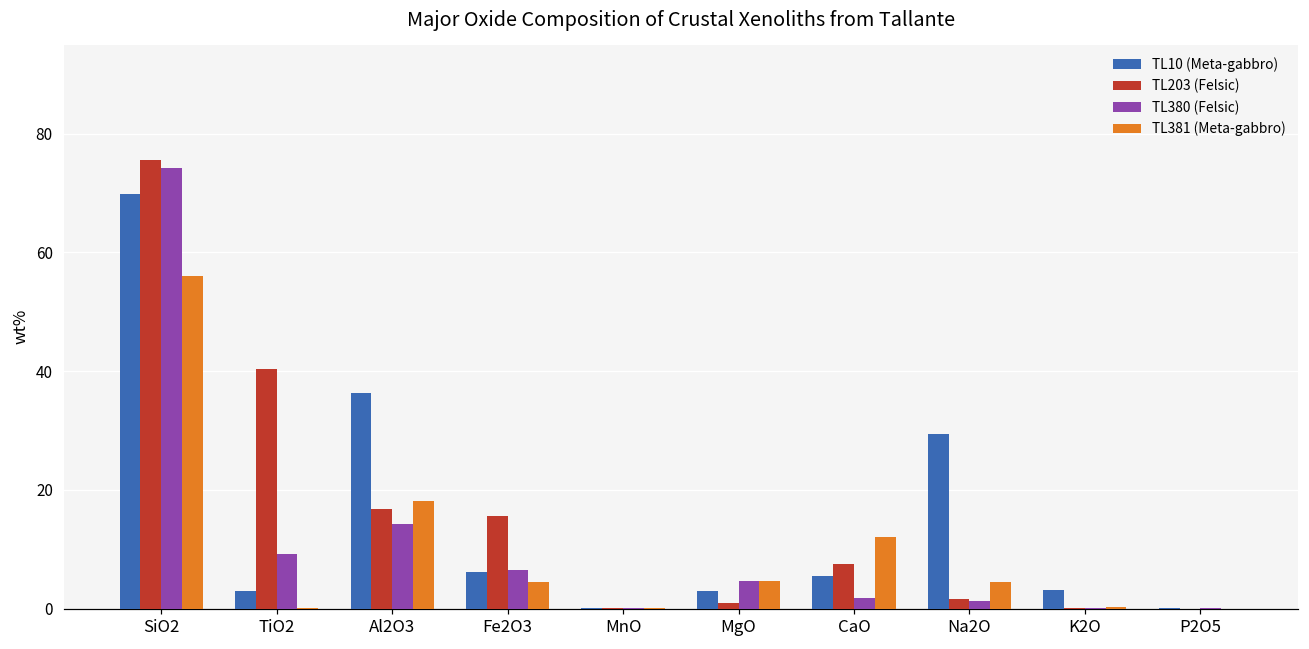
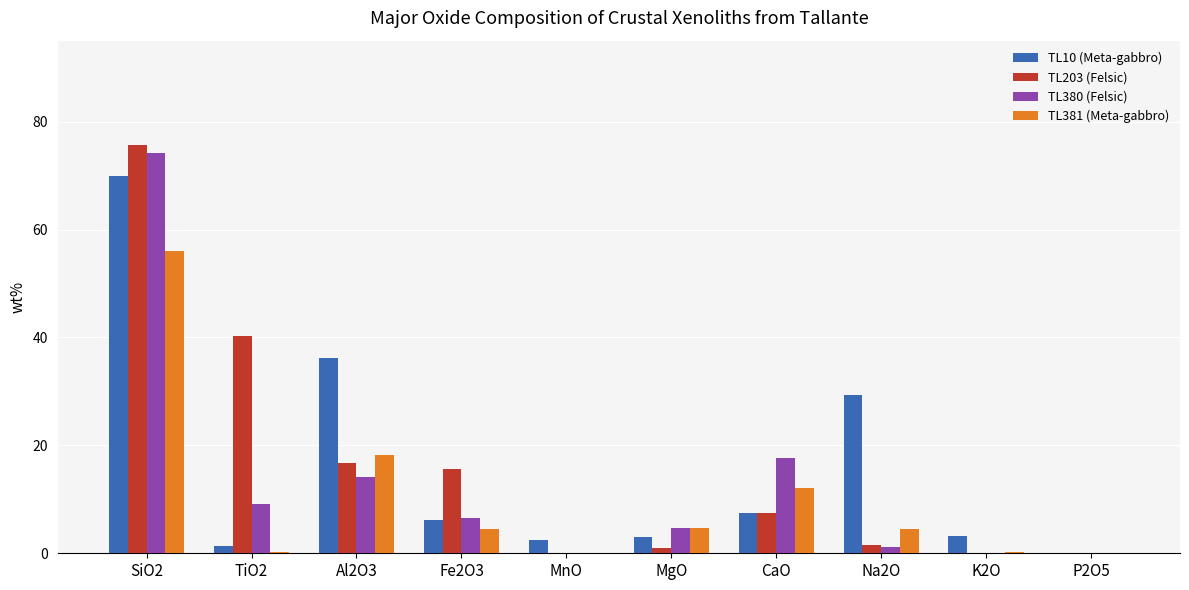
  {
    "TL10 (Meta-gabbro)": {
      "SiO2": 70,
-     "TiO2": 3,
+     "TiO2": 1,
      "Al2O3": 36,
      "Fe2O3": 6,
-     "MnO": 0,
+     "MnO": 2,
      "MgO": 3,
-     "CaO": 5,
+     "CaO": 7,
      "Na2O": 29,
      "K2O": 3
    },
    "TL203 (Felsic)": {
      "SiO2": 76,
      "TiO2": 40,
      "Al2O3": 17,
      "Fe2O3": 16,
      "MgO": 1,
      "CaO": 8,
      "Na2O": 2
    },
    "TL380 (Felsic)": {
      "SiO2": 74,
      "TiO2": 9,
      "Al2O3": 14,
      "Fe2O3": 7,
      "MgO": 5,
-     "CaO": 2,
+     "CaO": 18,
      "Na2O": 1
    },
    "TL381 (Meta-gabbro)": {
      "SiO2": 56,
      "Al2O3": 18,
      "Fe2O3": 5,
      "MgO": 5,
      "CaO": 12,
      "Na2O": 5
    }
  }
